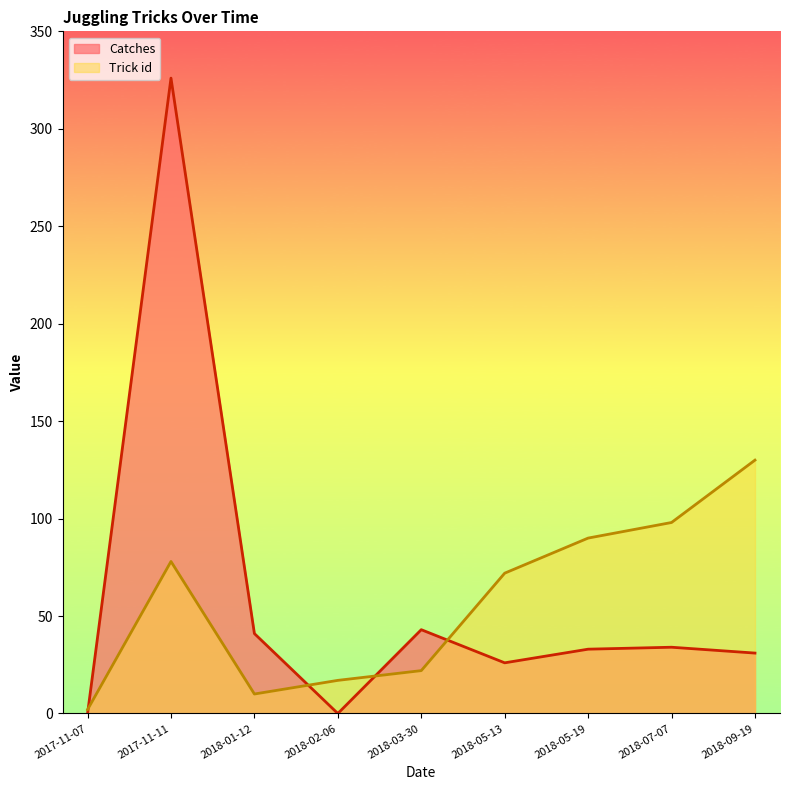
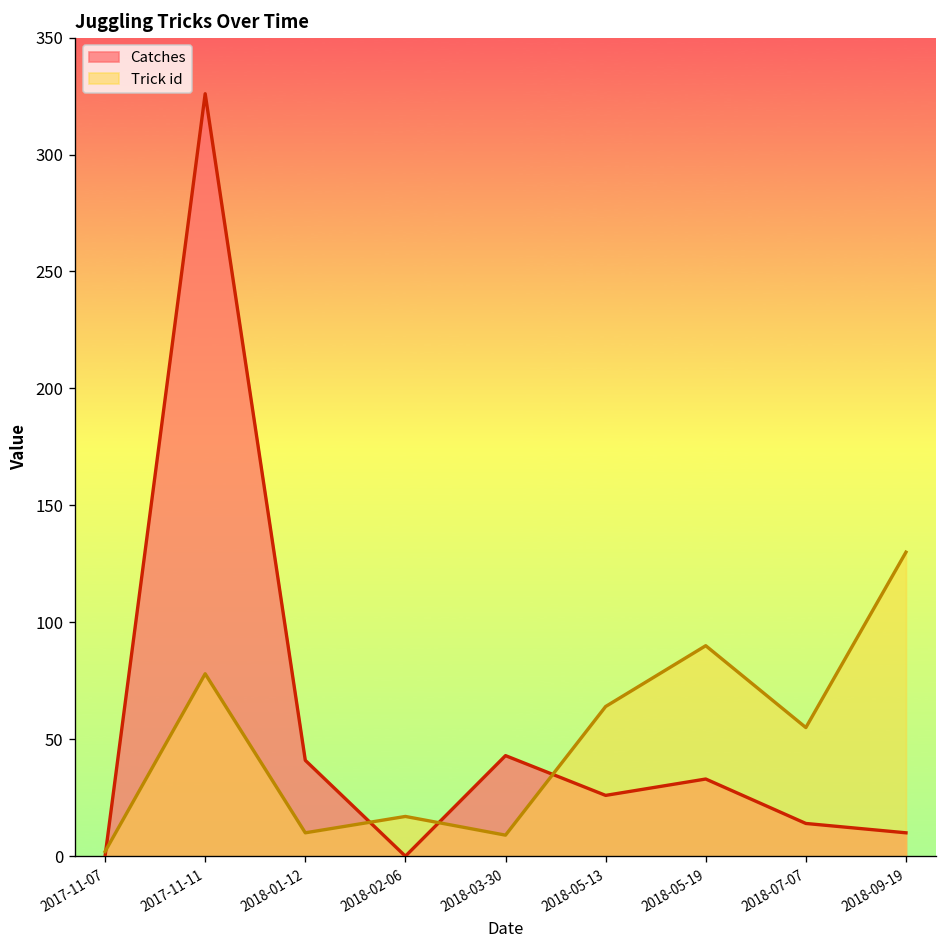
  {
    "Catches": {
      "2017-11-07": 0,
      "2017-11-11": 326,
      "2018-01-12": 41,
      "2018-02-06": 0,
      "2018-03-30": 43,
      "2018-05-13": 26,
      "2018-05-19": 33,
-     "2018-07-07": 34,
-     "2018-09-19": 31
+     "2018-07-07": 14,
+     "2018-09-19": 10
    },
    "Trick id": {
      "2017-11-07": 2,
      "2017-11-11": 78,
      "2018-01-12": 10,
      "2018-02-06": 17,
-     "2018-03-30": 22,
-     "2018-05-13": 72,
+     "2018-03-30": 9,
+     "2018-05-13": 64,
      "2018-05-19": 90,
-     "2018-07-07": 98,
+     "2018-07-07": 55,
      "2018-09-19": 130
    }
  }
